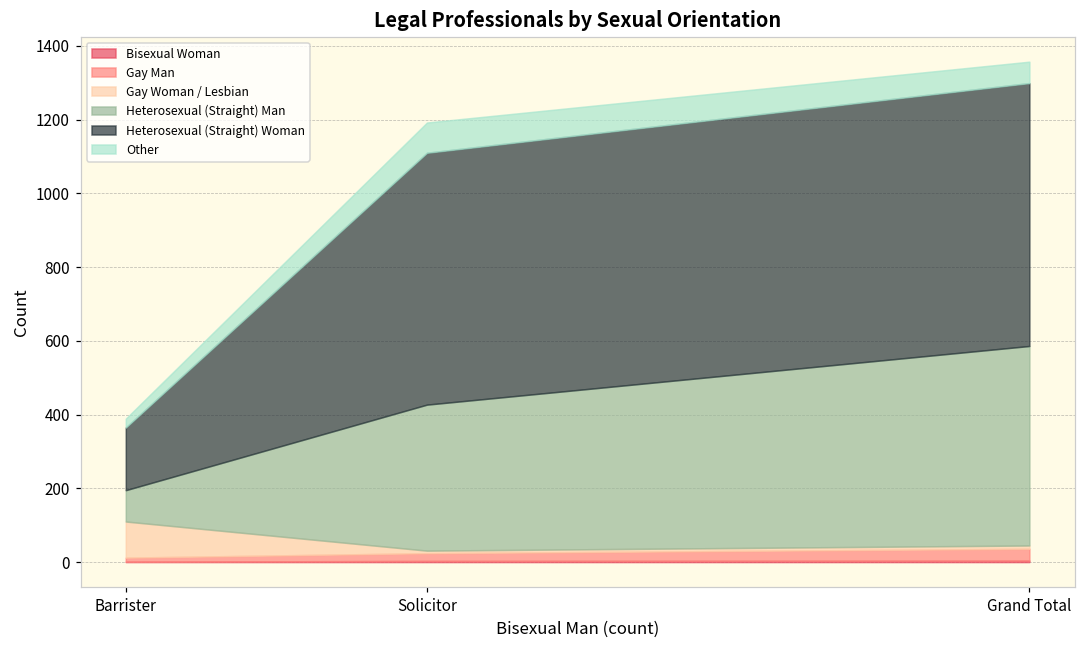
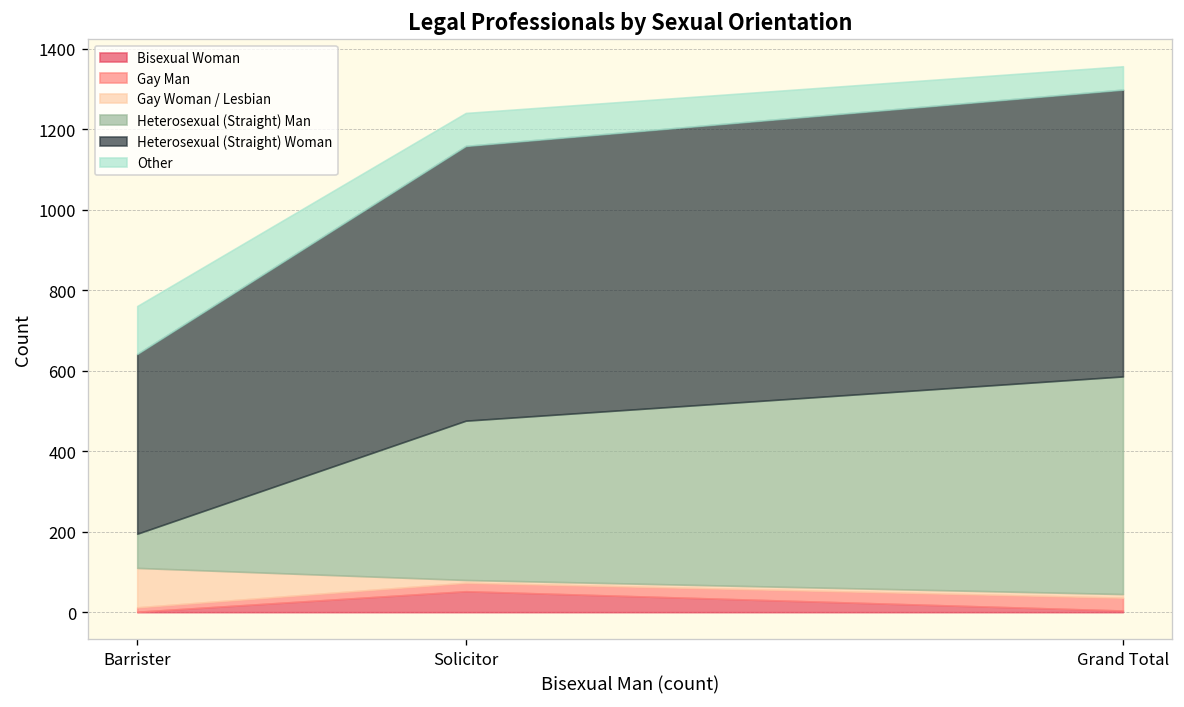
  {
    "Bisexual Woman": {
-     "Solicitor": 0
+     "Solicitor": 50
    },
    "Gay Man": {
      "Barrister": 10,
      "Grand Total": 30
    },
    "Gay Woman / Lesbian": {
      "Barrister": 100,
      "Grand Total": 10
    },
    "Heterosexual (Straight) Man": {
      "Barrister": 90,
      "Solicitor": 400,
      "Grand Total": 540
    },
    "Heterosexual (Straight) Woman": {
-     "Barrister": 170,
+     "Barrister": 450,
      "Solicitor": 680,
      "Grand Total": 710
    },
    "Other": {
-     "Barrister": 20,
+     "Barrister": 120,
      "Solicitor": 80,
      "Grand Total": 60
    }
  }
